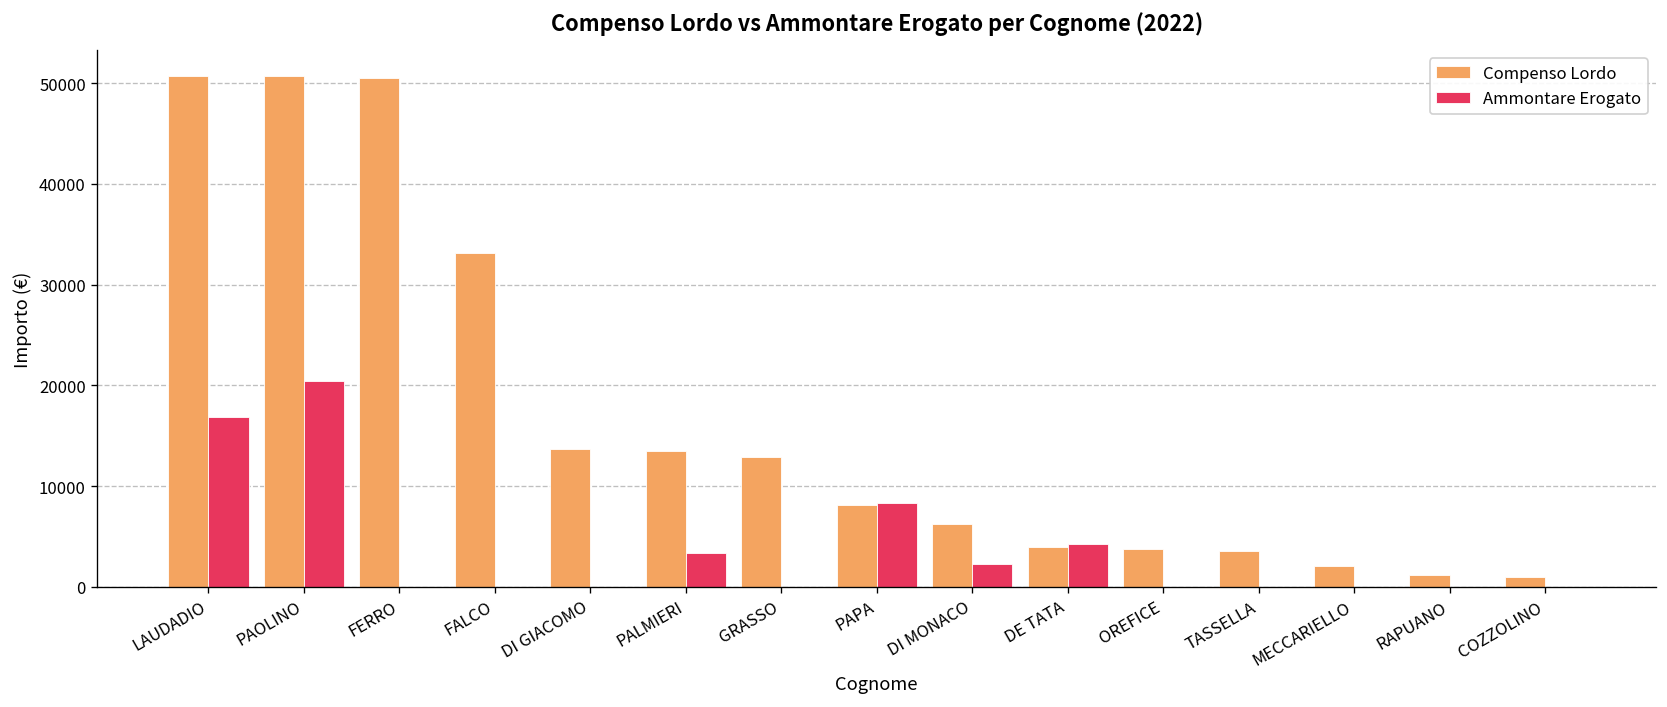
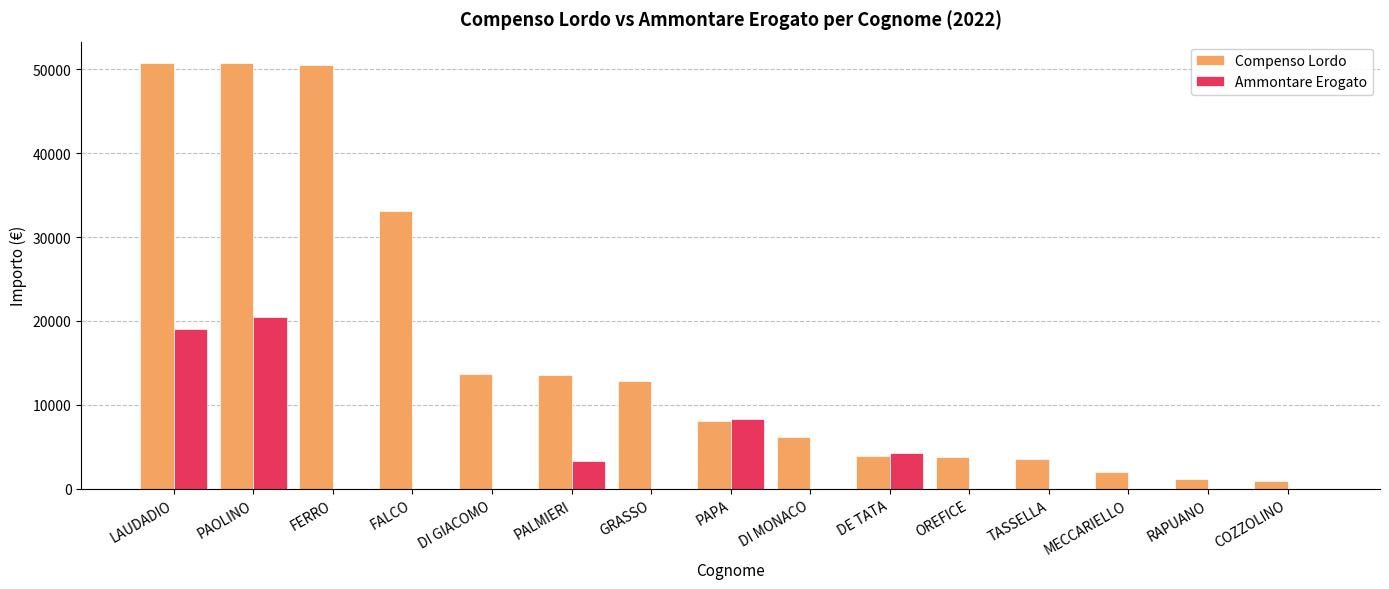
  {
    "Compenso Lordo": {
      "LAUDADIO": 51000,
      "PAOLINO": 51000,
      "FERRO": 51000,
      "FALCO": 33000,
      "DI GIACOMO": 14000,
      "PALMIERI": 14000,
      "GRASSO": 13000,
      "PAPA": 8000,
      "DI MONACO": 6000,
      "DE TATA": 4000,
      "OREFICE": 4000,
      "TASSELLA": 4000,
      "MECCARIELLO": 2000,
      "RAPUANO": 1000,
      "COZZOLINO": 1000
    },
    "Ammontare Erogato": {
-     "LAUDADIO": 17000,
+     "LAUDADIO": 19000,
      "PAOLINO": 20000,
      "FERRO": 0,
      "FALCO": 0,
      "DI GIACOMO": 0,
      "PALMIERI": 3000,
      "GRASSO": 0,
      "PAPA": 8000,
-     "DI MONACO": 2000,
+     "DI MONACO": 0,
      "DE TATA": 4000,
      "OREFICE": 0,
      "TASSELLA": 0,
      "MECCARIELLO": 0,
      "RAPUANO": 0,
      "COZZOLINO": 0
    }
  }
